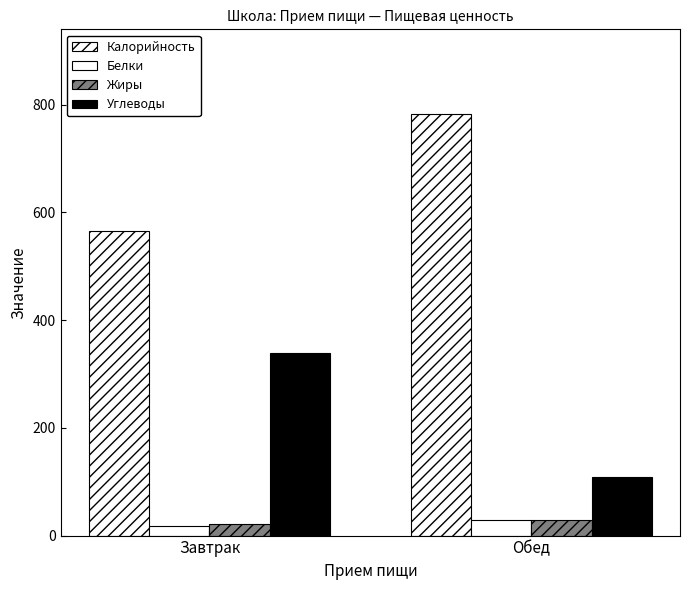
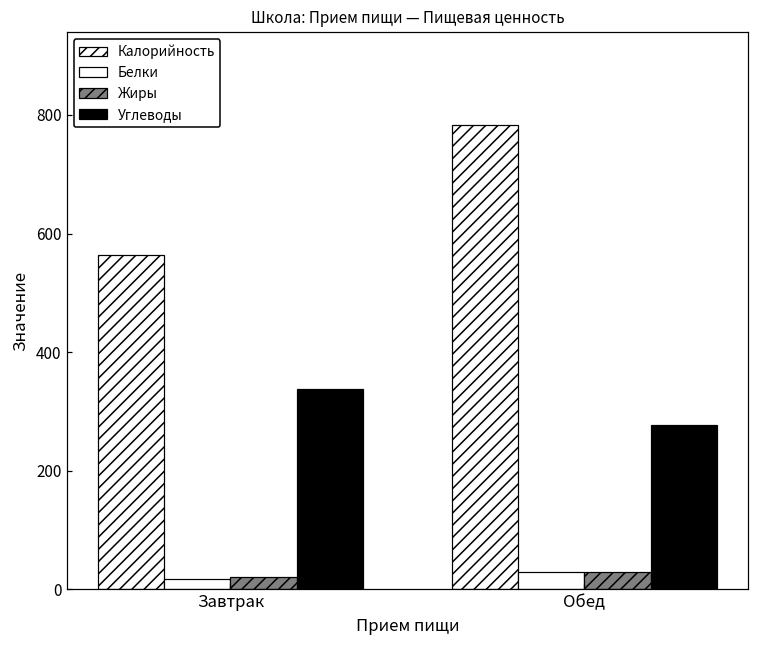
  {
    "Жиры": {
      "Завтрак": 20,
      "Обед": 30
    },
    "Углеводы": {
      "Завтрак": 340,
-     "Обед": 110
+     "Обед": 280
    }
  }
